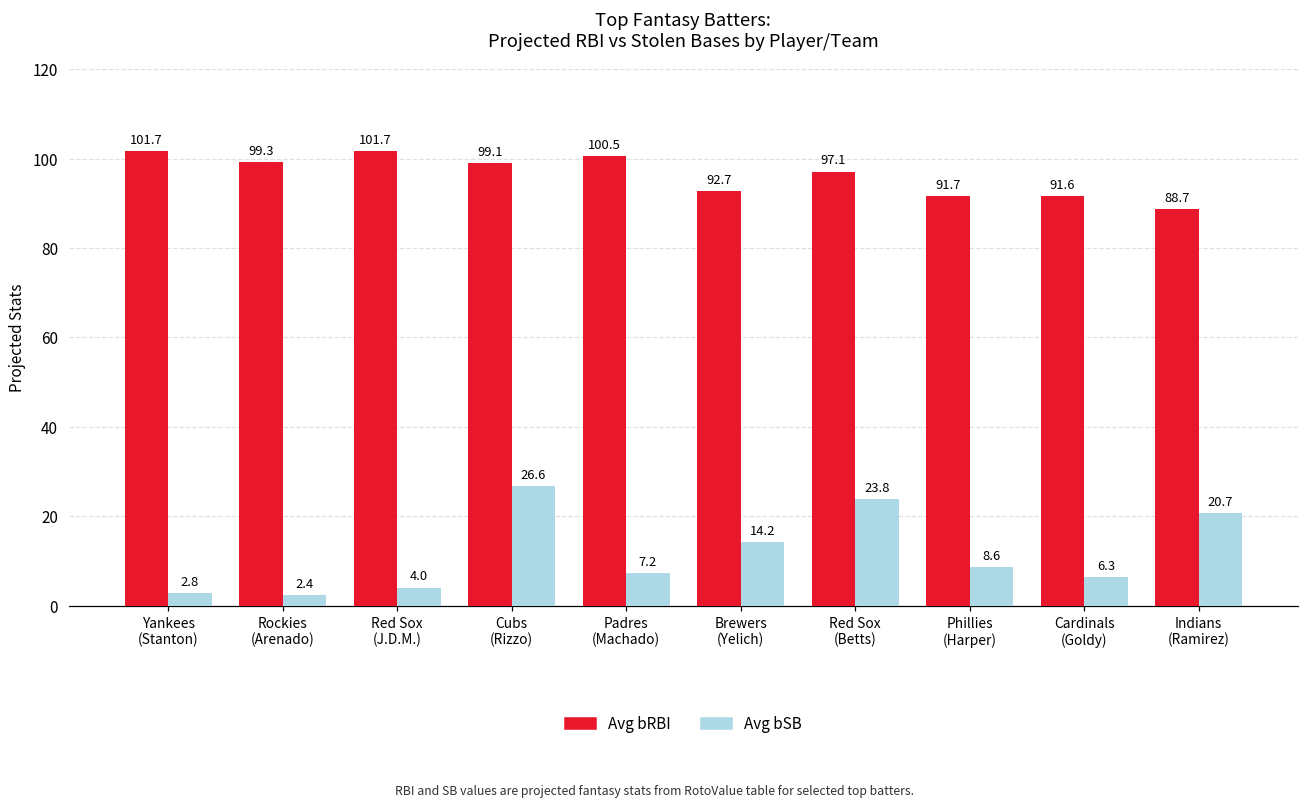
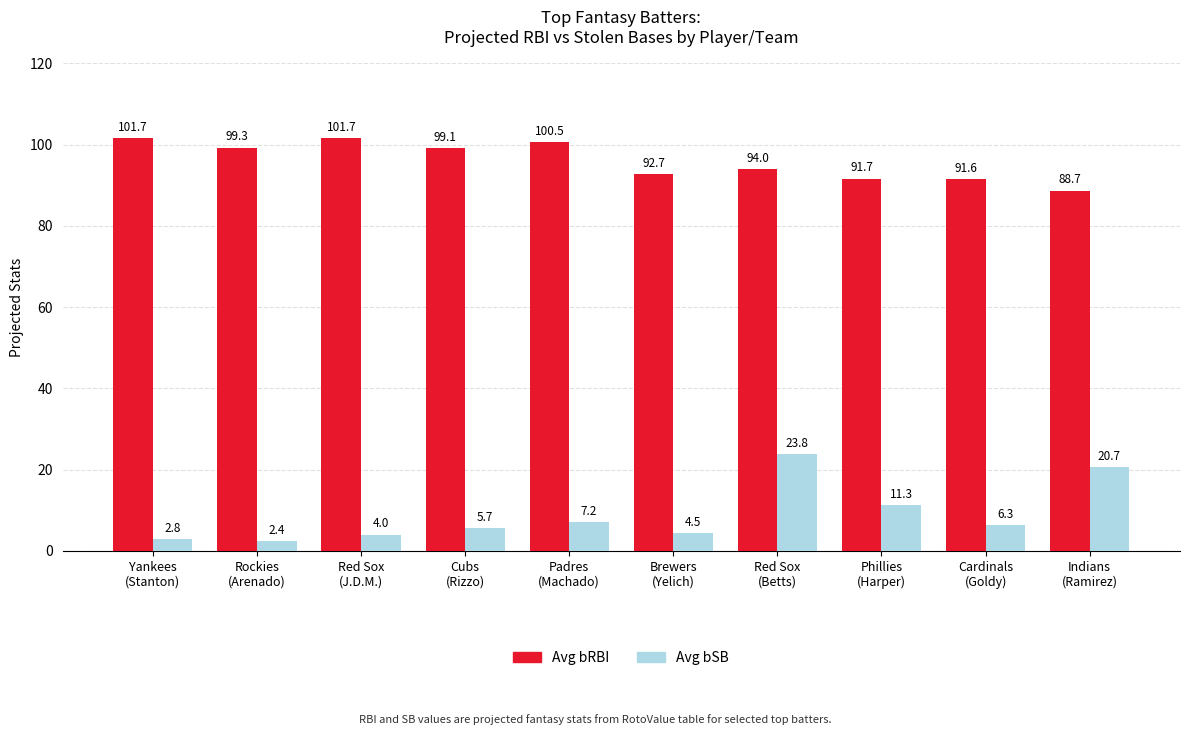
  {
    "Avg bRBI": {
      "Yankees (Stanton)": 101.7,
      "Rockies (Arenado)": 99.3,
      "Red Sox (J.D.M.)": 101.7,
      "Cubs (Rizzo)": 99.1,
      "Padres (Machado)": 100.5,
      "Brewers (Yelich)": 92.7,
-     "Red Sox (Betts)": 97.1,
+     "Red Sox (Betts)": 94.0,
      "Phillies (Harper)": 91.7,
      "Cardinals (Goldy)": 91.6,
      "Indians (Ramirez)": 88.7
    },
    "Avg bSB": {
      "Yankees (Stanton)": 2.8,
      "Rockies (Arenado)": 2.4,
      "Red Sox (J.D.M.)": 4.0,
-     "Cubs (Rizzo)": 26.6,
+     "Cubs (Rizzo)": 5.7,
      "Padres (Machado)": 7.2,
-     "Brewers (Yelich)": 14.2,
+     "Brewers (Yelich)": 4.5,
      "Red Sox (Betts)": 23.8,
-     "Phillies (Harper)": 8.6,
+     "Phillies (Harper)": 11.3,
      "Cardinals (Goldy)": 6.3,
      "Indians (Ramirez)": 20.7
    }
  }
